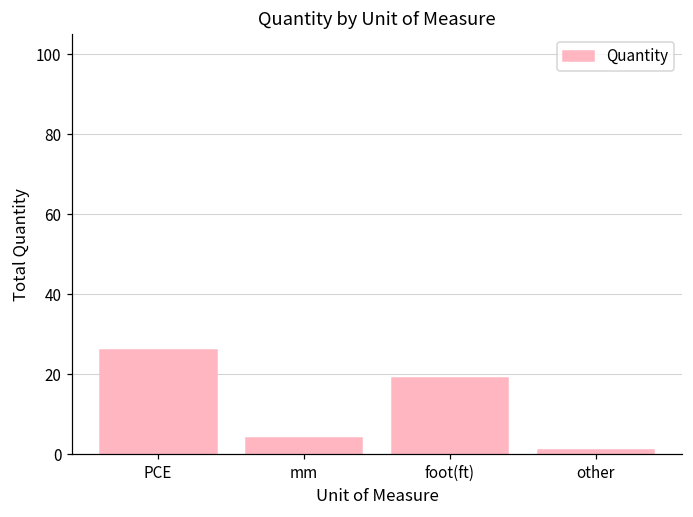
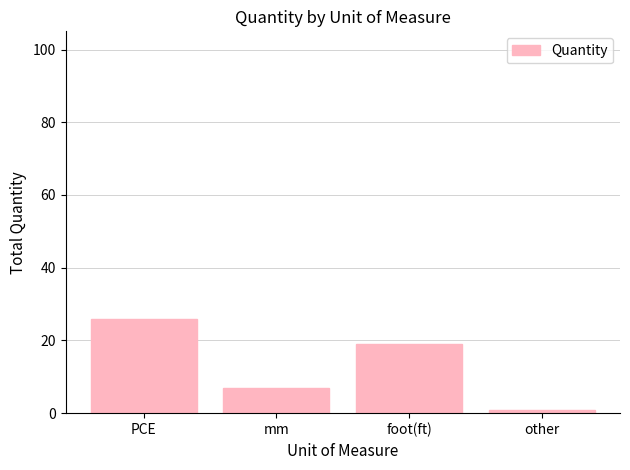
  {
    "PCE": 26,
-   "mm": 4,
+   "mm": 7,
    "foot(ft)": 19,
    "other": 1
  }
